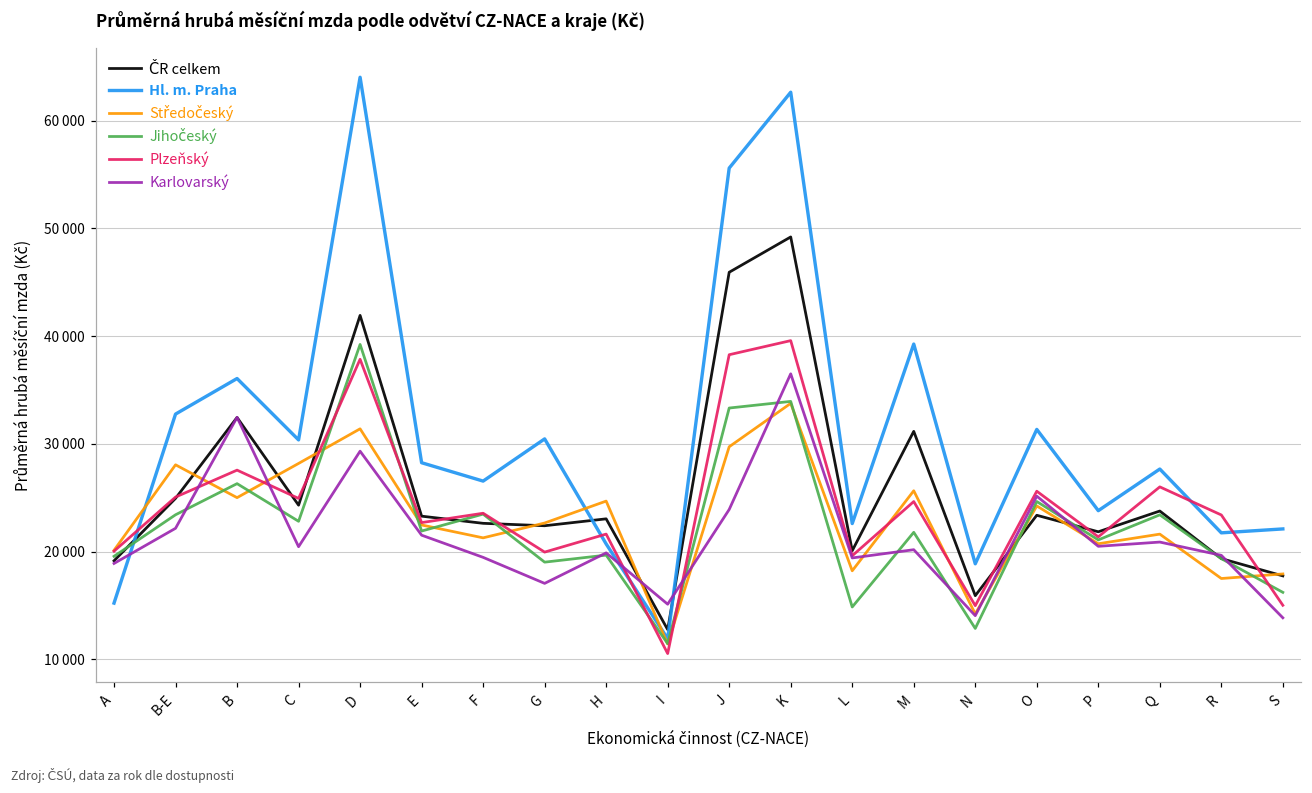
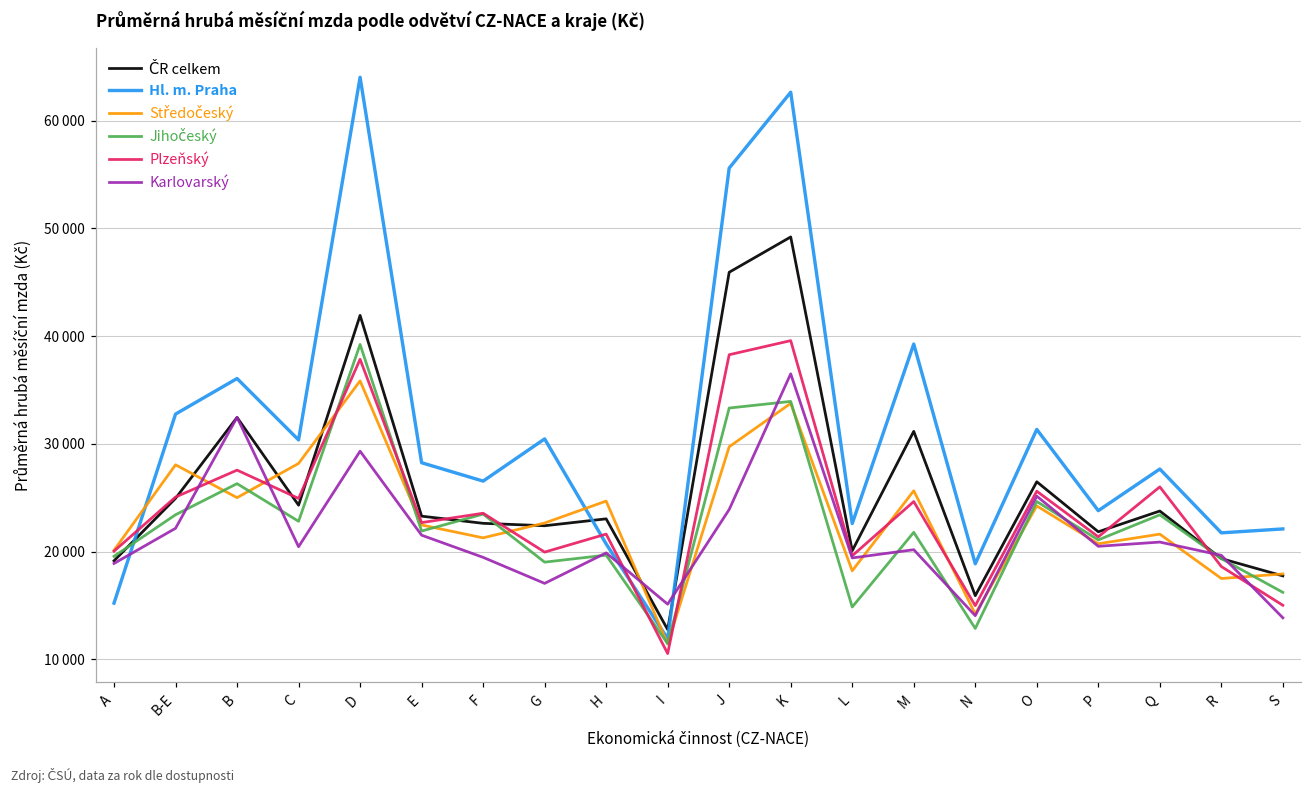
  {
    "ČR celkem": {
      "C": 24000,
      "D": 42000,
      "E": 23000,
      "F": 23000,
      "H": 23000,
      "I": 13000,
      "J": 46000,
      "K": 49000,
      "L": 20000,
      "M": 31000,
      "N": 16000,
-     "O": 23000,
+     "O": 26000,
      "P": 22000,
      "Q": 24000
    },
    "Hl. m. Praha": {
      "A": 15000,
      "B-E": 33000,
      "B": 36000,
      "C": 30000,
      "D": 64000,
      "E": 28000,
      "F": 27000,
      "G": 30000,
      "H": 21000,
      "I": 12000,
      "J": 56000,
      "K": 63000,
      "L": 23000,
      "M": 39000,
      "N": 19000,
      "O": 31000,
      "P": 24000,
      "Q": 28000,
      "R": 22000,
      "S": 22000
    },
    "Středočeský": {
      "B-E": 28000,
      "B": 25000,
      "C": 28000,
-     "D": 31000,
+     "D": 36000,
      "F": 21000,
      "H": 25000,
      "J": 30000,
      "L": 18000,
      "M": 26000,
      "O": 24000,
      "Q": 22000,
      "R": 17000
    },
    "Jihočeský": {
      "A": 20000,
      "B-E": 23000,
      "B": 26000,
      "C": 23000,
      "D": 39000,
      "E": 22000,
      "G": 19000,
      "J": 33000,
      "L": 15000,
      "M": 22000,
      "N": 13000,
      "O": 25000,
      "P": 21000,
      "Q": 23000,
      "S": 16000
    },
    "Plzeňský": {
      "B": 28000,
      "C": 25000,
      "D": 38000,
      "G": 20000,
      "H": 22000,
      "I": 11000,
      "J": 38000,
      "K": 40000,
      "M": 25000,
      "N": 15000,
      "O": 26000,
      "P": 21000,
      "Q": 26000,
-     "R": 23000,
+     "R": 19000,
      "S": 15000
    },
    "Karlovarský": {
      "B-E": 22000,
      "C": 20000,
      "D": 29000,
      "E": 22000,
      "F": 19000,
      "G": 17000,
      "I": 15000,
      "J": 24000,
      "K": 36000,
      "M": 20000,
      "O": 25000,
      "Q": 21000,
      "R": 20000,
      "S": 14000
    }
  }
